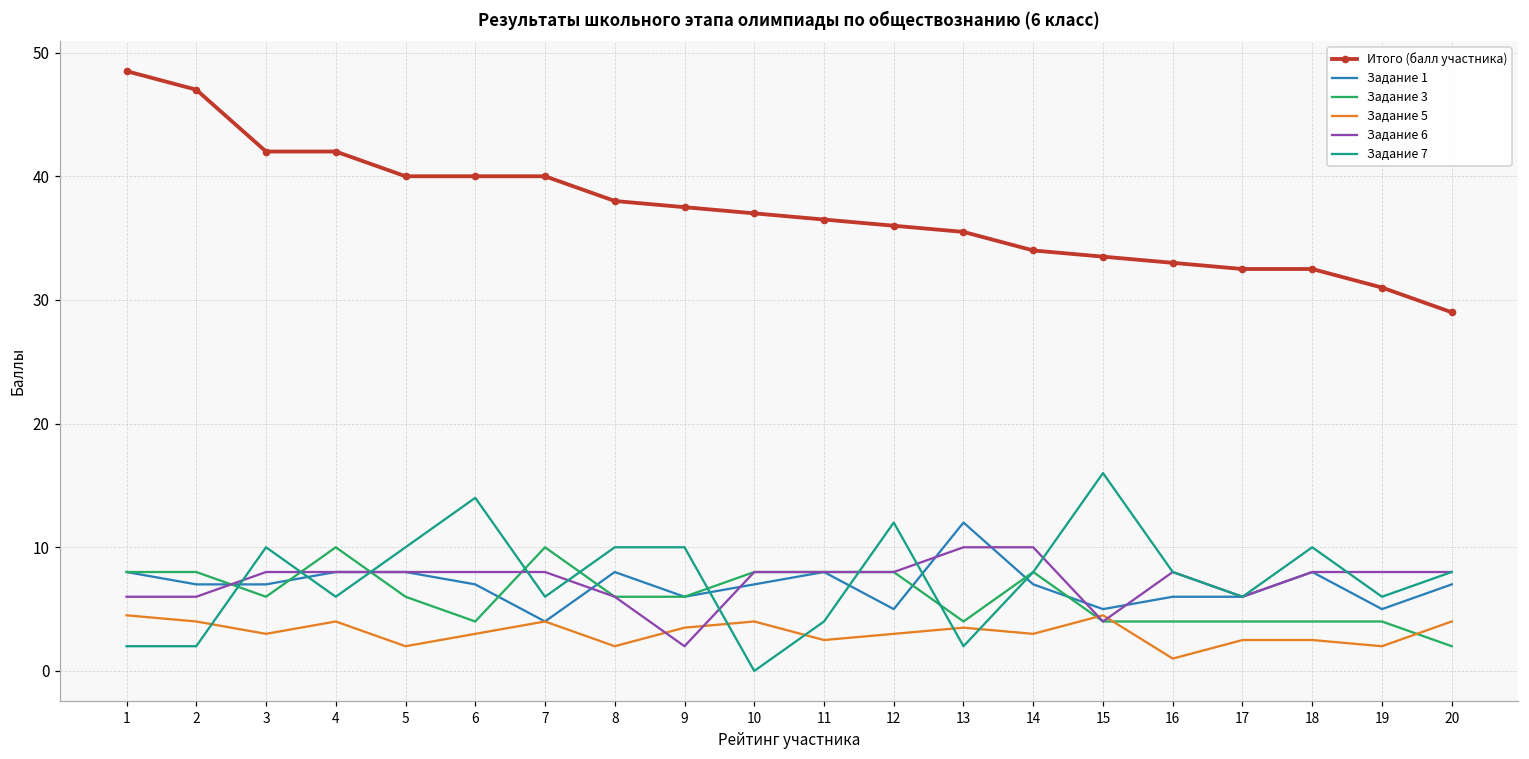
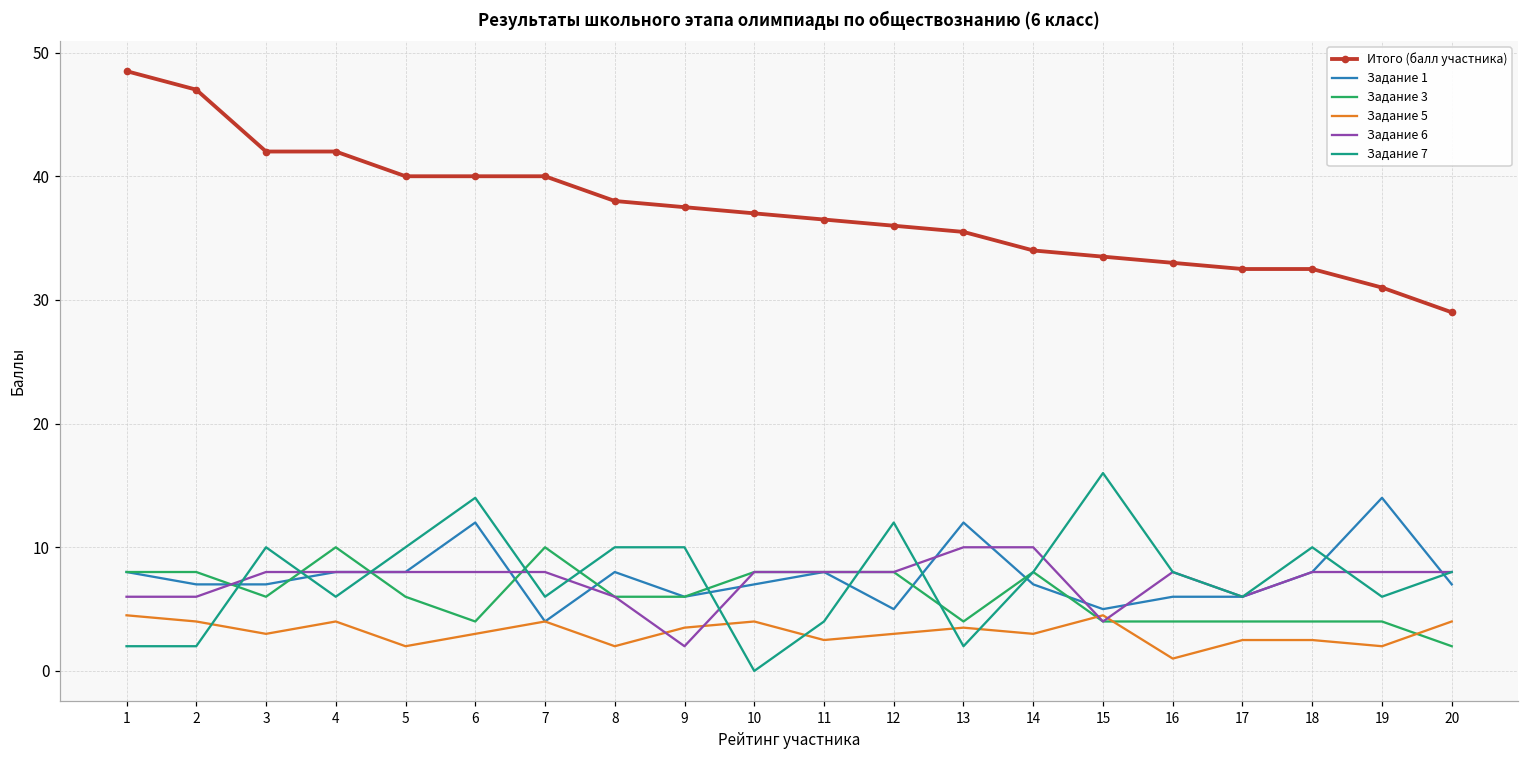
  {
    "Итого (балл участника)": {
      "1": 48.5,
      "2": 47,
      "3": 42,
      "4": 42,
      "5": 40,
      "6": 40,
      "7": 40,
      "8": 38,
      "9": 37.5,
      "10": 37,
      "11": 36.5,
      "12": 36,
      "13": 35.5,
      "14": 34,
      "15": 33.5,
      "16": 33,
      "17": 32.5,
      "18": 32.5,
      "19": 31,
      "20": 29
    },
    "Задание 1": {
      "2": 7,
      "3": 7,
-     "6": 7,
+     "6": 12,
      "8": 8,
      "10": 7,
      "12": 5,
      "13": 12,
      "14": 7,
      "15": 5,
      "16": 6,
-     "19": 5,
+     "19": 14,
      "20": 7
    },
    "Задание 5": {
      "1": 4.5,
      "2": 4,
      "3": 3,
      "4": 4,
      "5": 2,
      "6": 3,
      "8": 2,
      "9": 3.5,
      "10": 4,
      "11": 2.5,
      "12": 3,
      "13": 3.5,
      "14": 3,
      "15": 4.5,
      "16": 1,
      "17": 2.5,
      "18": 2.5,
      "19": 2,
      "20": 4
    },
    "Задание 6": {
      "1": 6,
      "2": 6,
      "3": 8,
      "6": 8,
      "7": 8,
      "9": 2,
      "13": 10,
      "14": 10,
      "19": 8
    }
  }
